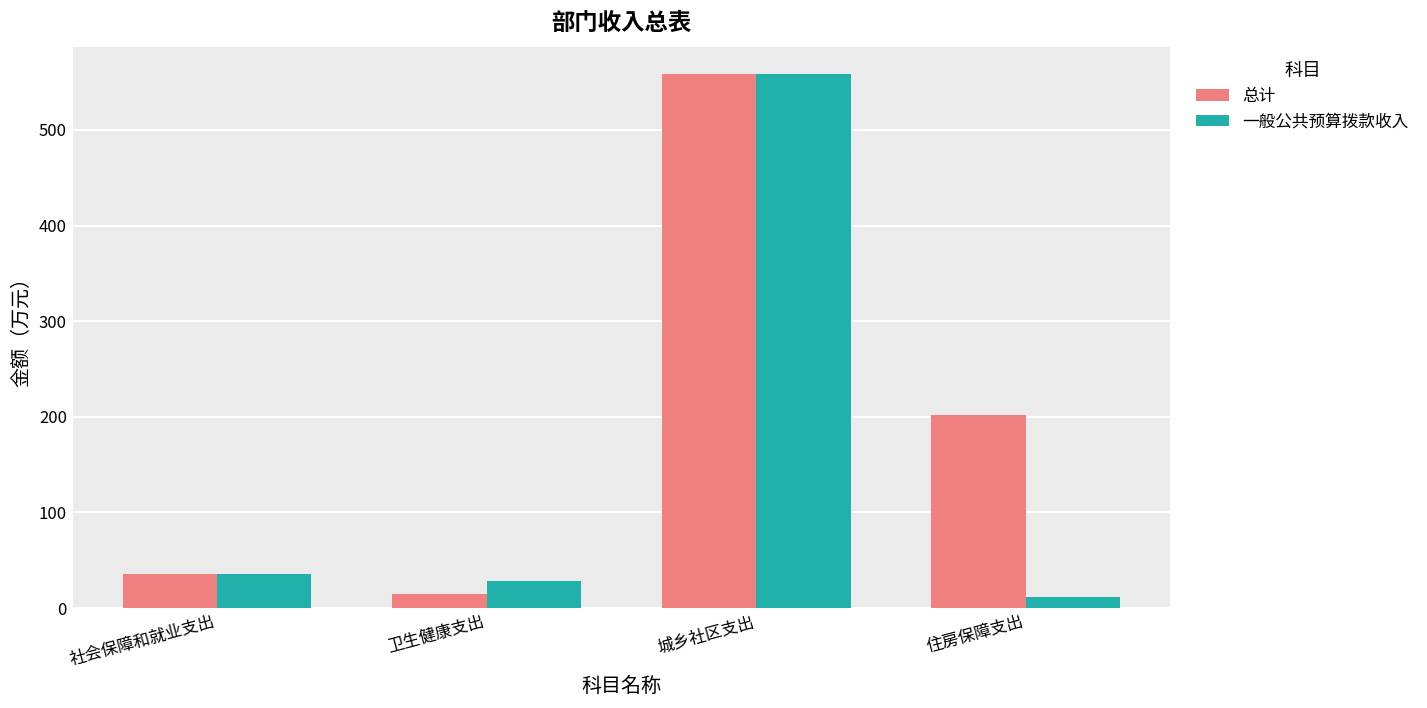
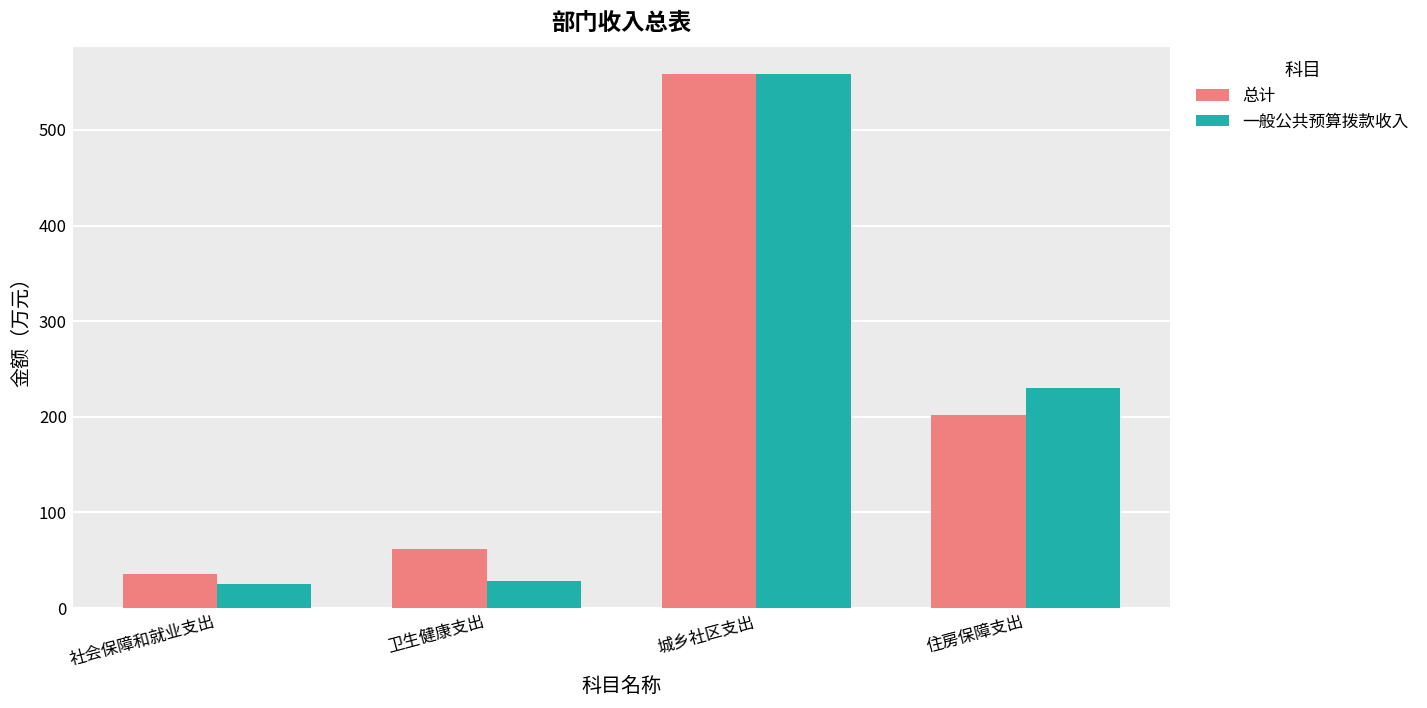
  {
    "总计": {
      "社会保障和就业支出": 40,
-     "卫生健康支出": 10,
+     "卫生健康支出": 60,
      "城乡社区支出": 560,
      "住房保障支出": 200
    },
    "一般公共预算拨款收入": {
-     "社会保障和就业支出": 40,
+     "社会保障和就业支出": 30,
      "卫生健康支出": 30,
      "城乡社区支出": 560,
-     "住房保障支出": 10
+     "住房保障支出": 230
    }
  }
